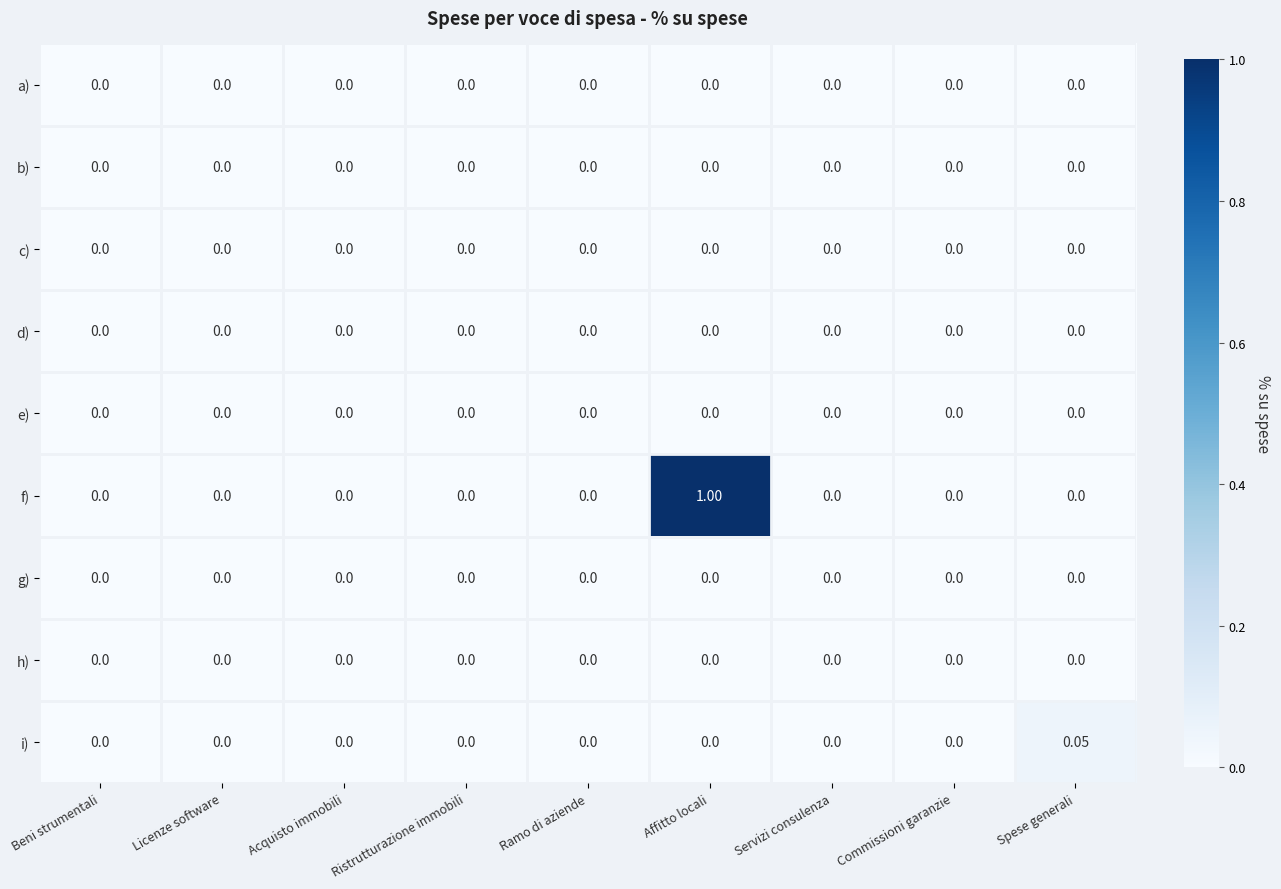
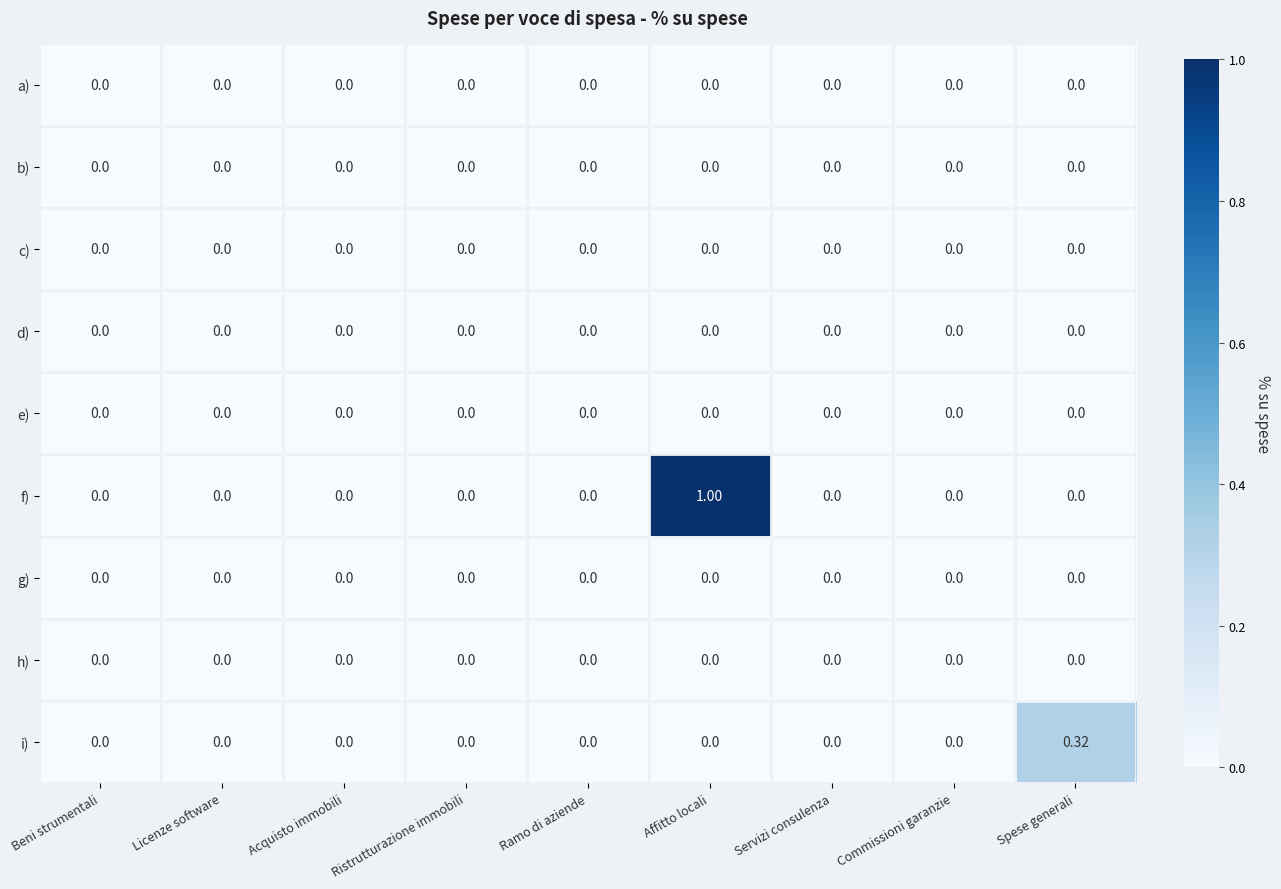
  {
    "a)": {
      "Beni strumentali": 0.0,
      "Licenze software": 0.0,
      "Acquisto immobili": 0.0,
      "Ristrutturazione immobili": 0.0,
      "Ramo di aziende": 0.0,
      "Affitto locali": 0.0,
      "Servizi consulenza": 0.0,
      "Commissioni garanzie": 0.0,
      "Spese generali": 0.0
    },
    "b)": {
      "Beni strumentali": 0.0,
      "Licenze software": 0.0,
      "Acquisto immobili": 0.0,
      "Ristrutturazione immobili": 0.0,
      "Ramo di aziende": 0.0,
      "Affitto locali": 0.0,
      "Servizi consulenza": 0.0,
      "Commissioni garanzie": 0.0,
      "Spese generali": 0.0
    },
    "c)": {
      "Beni strumentali": 0.0,
      "Licenze software": 0.0,
      "Acquisto immobili": 0.0,
      "Ristrutturazione immobili": 0.0,
      "Ramo di aziende": 0.0,
      "Affitto locali": 0.0,
      "Servizi consulenza": 0.0,
      "Commissioni garanzie": 0.0,
      "Spese generali": 0.0
    },
    "d)": {
      "Beni strumentali": 0.0,
      "Licenze software": 0.0,
      "Acquisto immobili": 0.0,
      "Ristrutturazione immobili": 0.0,
      "Ramo di aziende": 0.0,
      "Affitto locali": 0.0,
      "Servizi consulenza": 0.0,
      "Commissioni garanzie": 0.0,
      "Spese generali": 0.0
    },
    "e)": {
      "Beni strumentali": 0.0,
      "Licenze software": 0.0,
      "Acquisto immobili": 0.0,
      "Ristrutturazione immobili": 0.0,
      "Ramo di aziende": 0.0,
      "Affitto locali": 0.0,
      "Servizi consulenza": 0.0,
      "Commissioni garanzie": 0.0,
      "Spese generali": 0.0
    },
    "f)": {
      "Beni strumentali": 0.0,
      "Licenze software": 0.0,
      "Acquisto immobili": 0.0,
      "Ristrutturazione immobili": 0.0,
      "Ramo di aziende": 0.0,
      "Affitto locali": 1.00,
      "Servizi consulenza": 0.0,
      "Commissioni garanzie": 0.0,
      "Spese generali": 0.0
    },
    "g)": {
      "Beni strumentali": 0.0,
      "Licenze software": 0.0,
      "Acquisto immobili": 0.0,
      "Ristrutturazione immobili": 0.0,
      "Ramo di aziende": 0.0,
      "Affitto locali": 0.0,
      "Servizi consulenza": 0.0,
      "Commissioni garanzie": 0.0,
      "Spese generali": 0.0
    },
    "h)": {
      "Beni strumentali": 0.0,
      "Licenze software": 0.0,
      "Acquisto immobili": 0.0,
      "Ristrutturazione immobili": 0.0,
      "Ramo di aziende": 0.0,
      "Affitto locali": 0.0,
      "Servizi consulenza": 0.0,
      "Commissioni garanzie": 0.0,
      "Spese generali": 0.0
    },
    "i)": {
      "Beni strumentali": 0.0,
      "Licenze software": 0.0,
      "Acquisto immobili": 0.0,
      "Ristrutturazione immobili": 0.0,
      "Ramo di aziende": 0.0,
      "Affitto locali": 0.0,
      "Servizi consulenza": 0.0,
      "Commissioni garanzie": 0.0,
-     "Spese generali": 0.05
+     "Spese generali": 0.32
    }
  }
